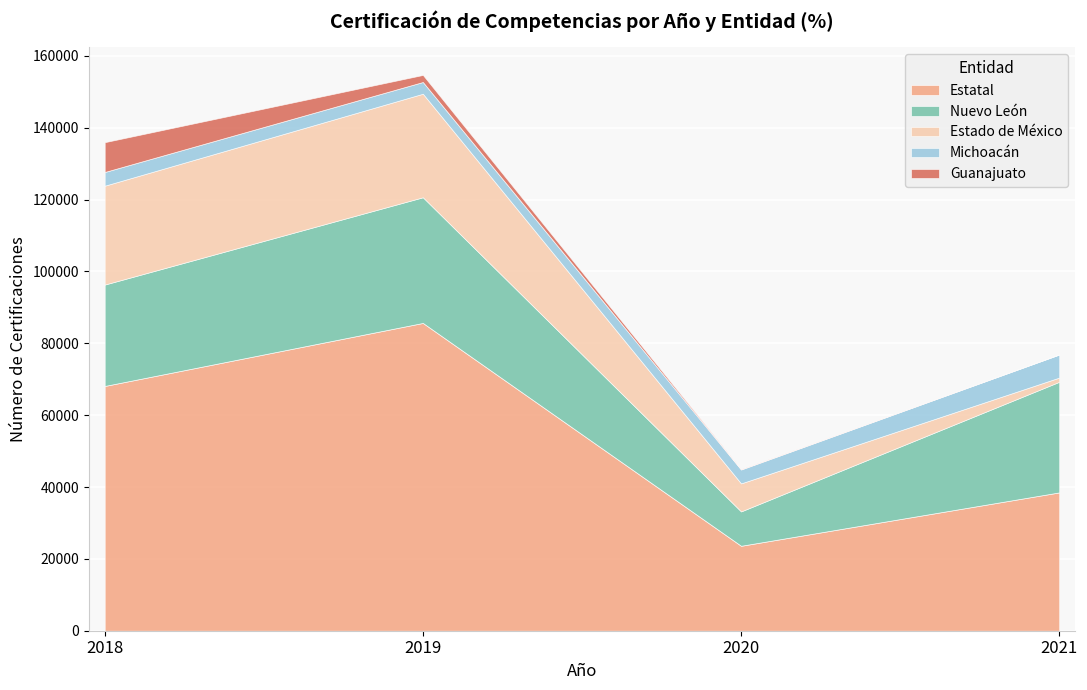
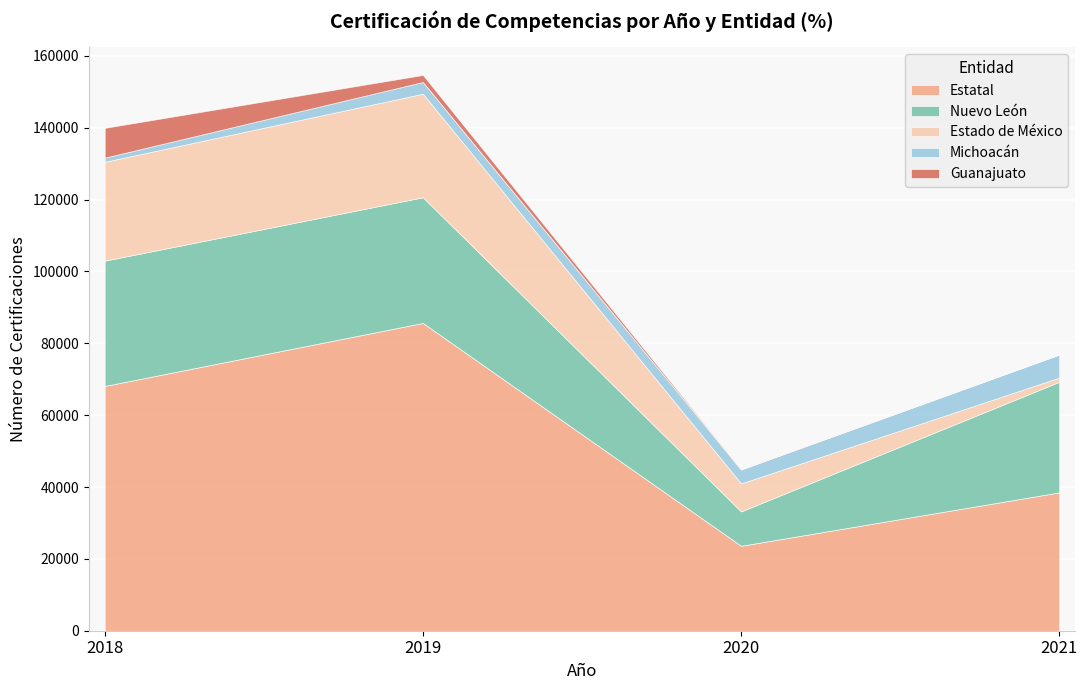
  {
    "Nuevo León": {
-     "2018": 28000,
+     "2018": 35000,
      "2019": 35000,
      "2020": 10000,
      "2021": 31000
    },
    "Michoacán": {
-     "2018": 4000,
+     "2018": 1000,
      "2019": 3000
    },
    "Guanajuato": {
      "2018": 8000,
      "2019": 2000
    }
  }
